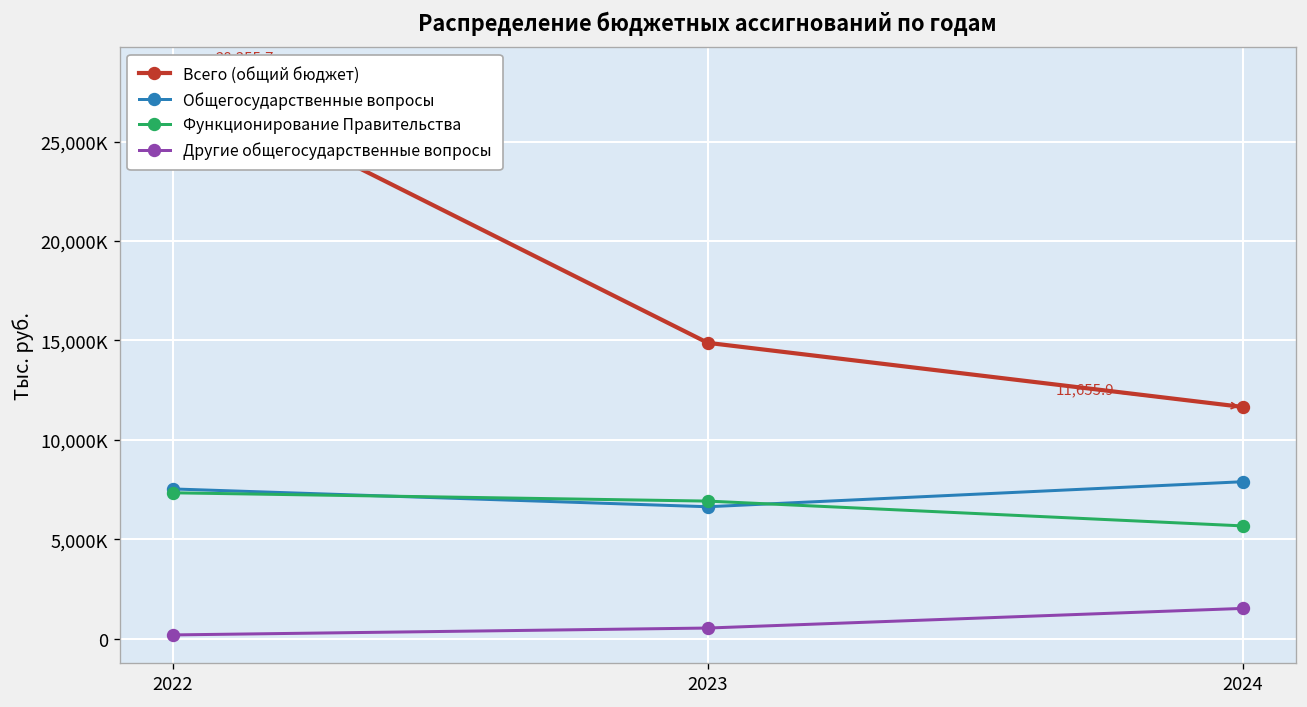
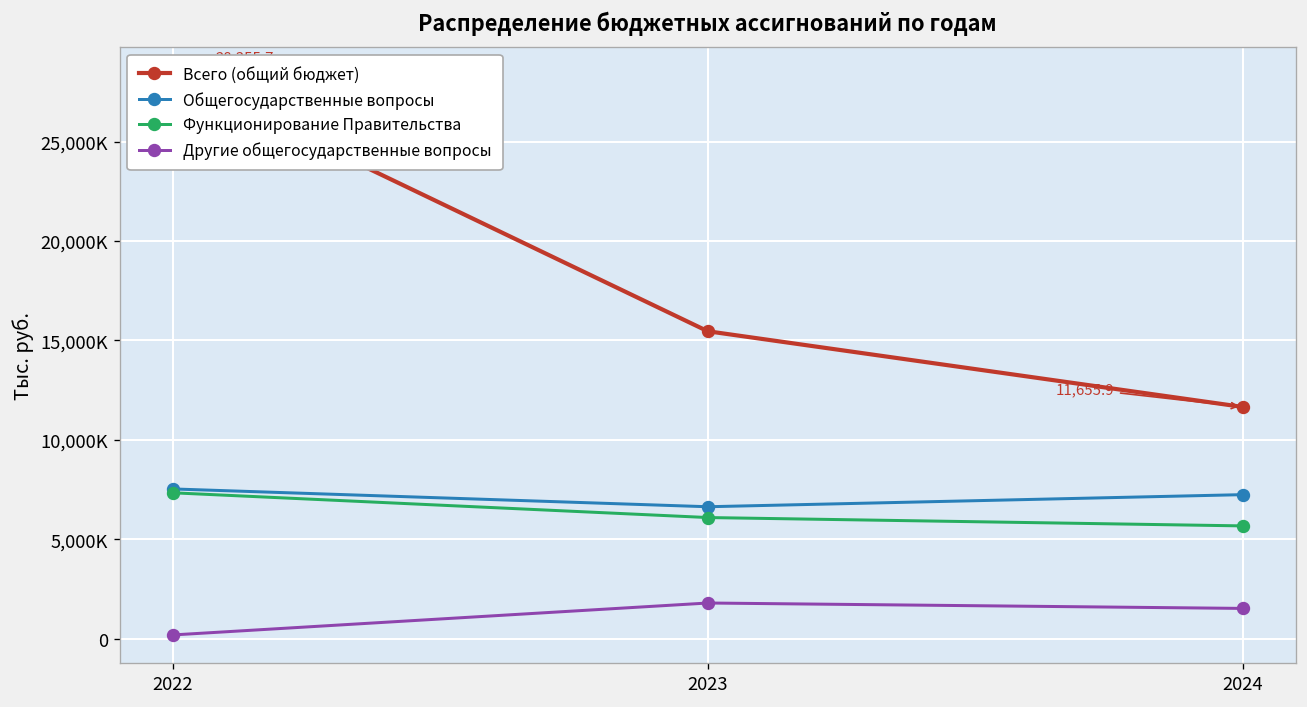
  {
    "Всего (общий бюджет)": {
-     "2023": "14,900,000"
+     "2023": "15,500,000"
    },
    "Общегосударственные вопросы": {
      "2022": "7,500,000",
      "2023": "6,600,000",
-     "2024": "7,900,000"
+     "2024": "7,200,000"
    },
    "Функционирование Правительства": {
      "2022": "7,300,000",
-     "2023": "6,900,000",
+     "2023": "6,100,000",
      "2024": "5,700,000"
    },
    "Другие общегосударственные вопросы": {
      "2022": "200,000",
-     "2023": "500,000",
+     "2023": "1,800,000",
      "2024": "1,500,000"
    }
  }
